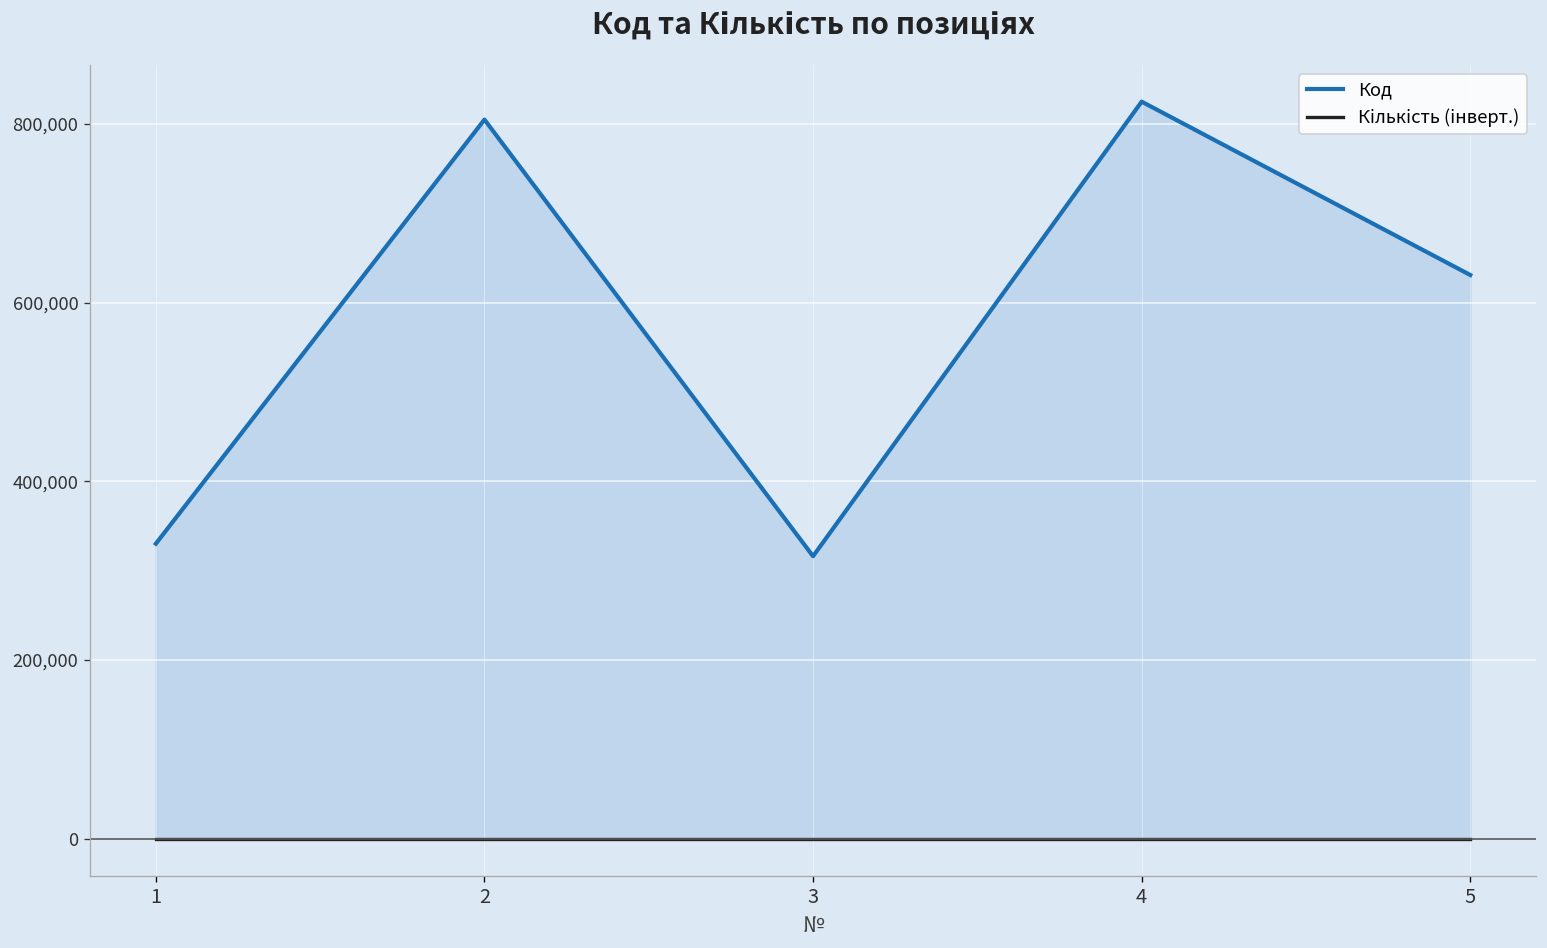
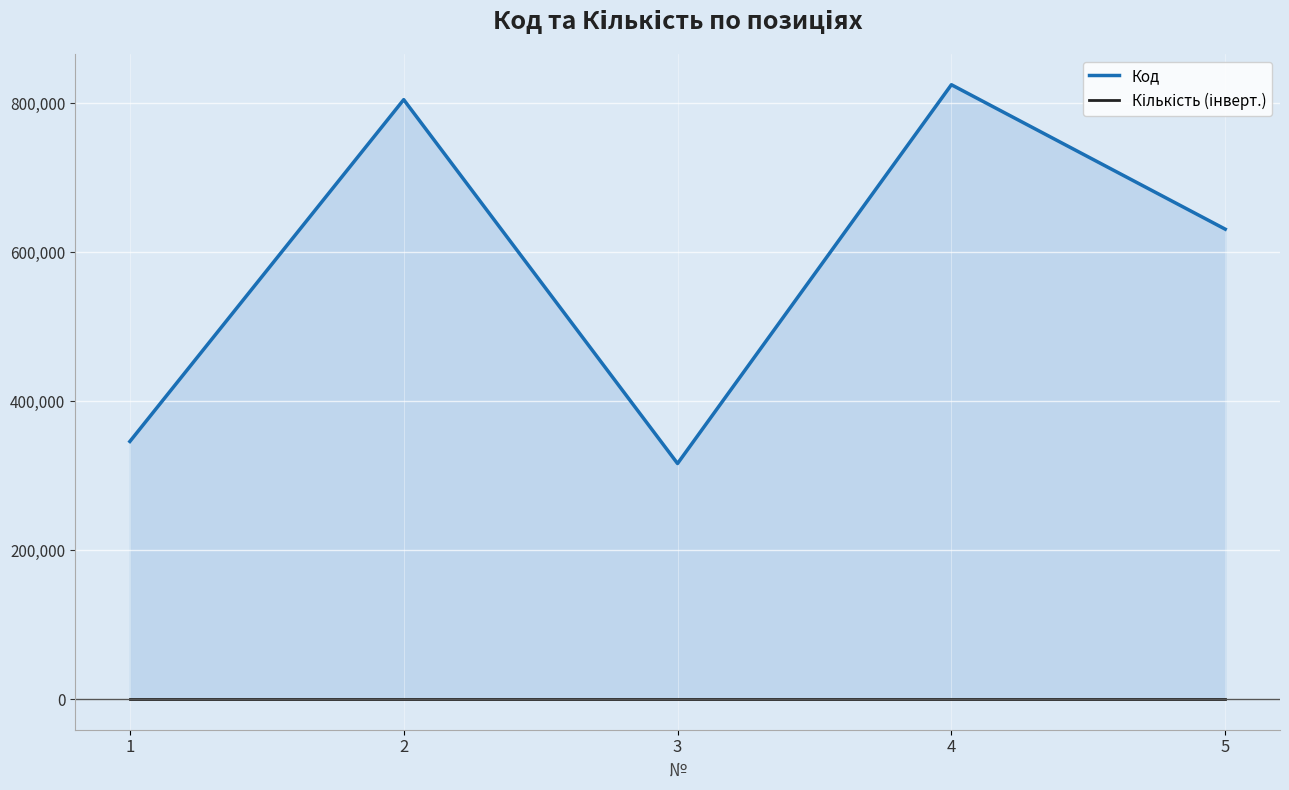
  {
    "Код": {
-     "1": "330,000",
+     "1": "350,000",
      "2": "800,000",
      "3": "320,000",
      "4": "820,000",
      "5": "630,000"
    },
    "Кількість (інверт.)": {
      "1": "0",
      "2": "0",
      "3": "0",
      "4": "0",
      "5": "0"
    }
  }
